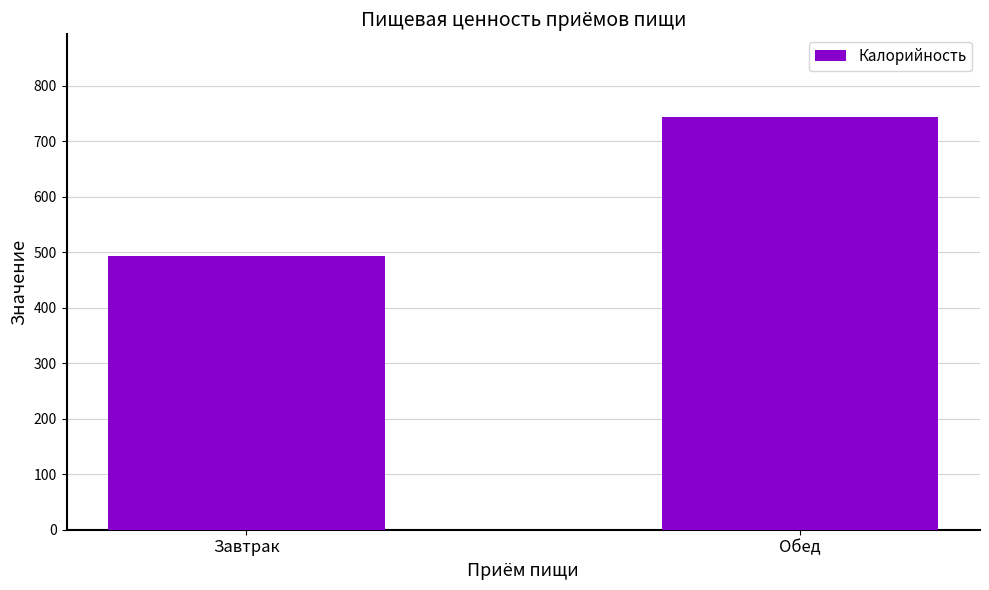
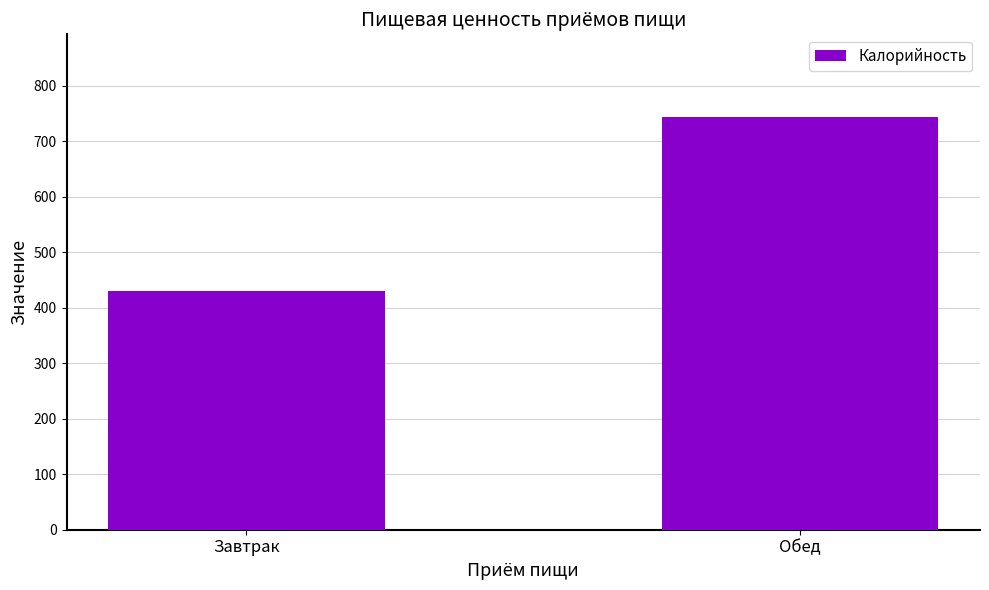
  {
-   "Завтрак": 490,
+   "Завтрак": 430,
    "Обед": 740
  }
